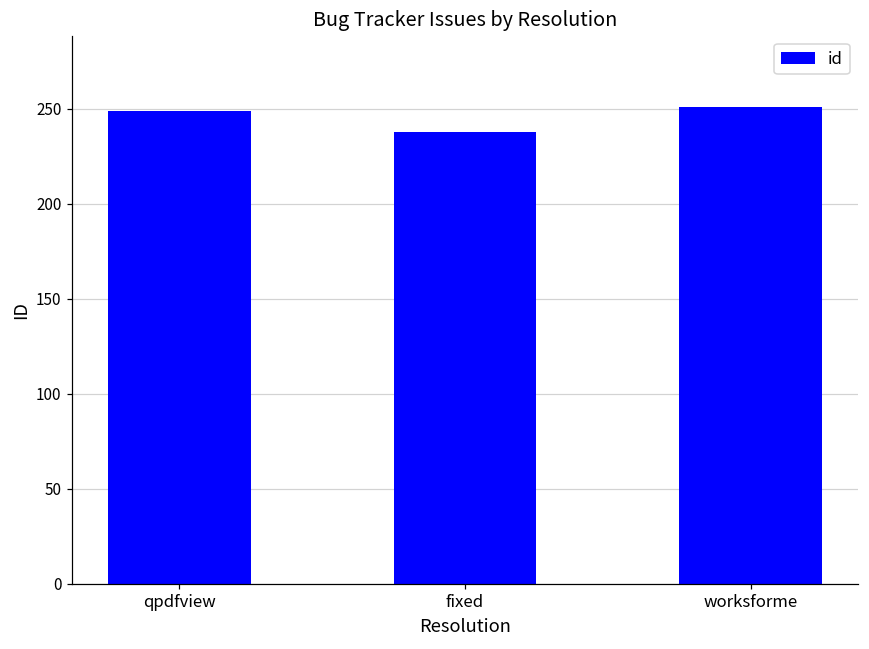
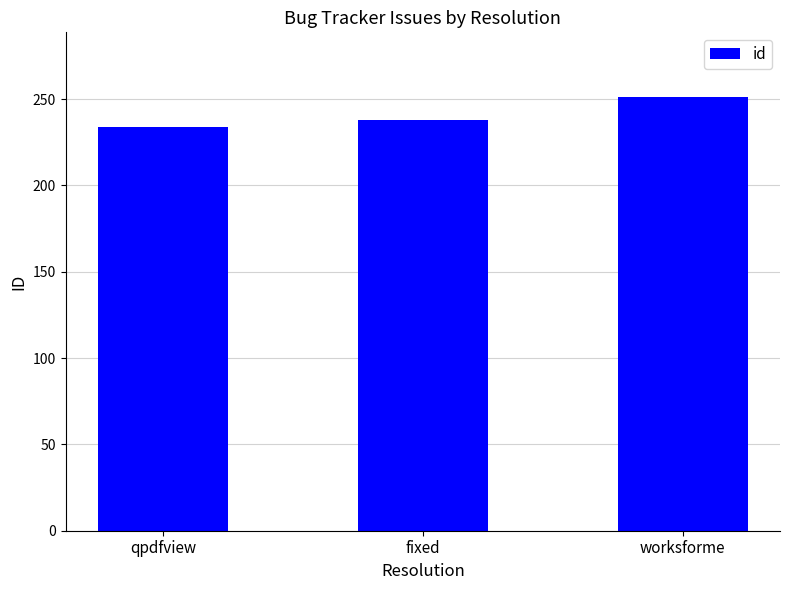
  {
-   "qpdfview": 249,
+   "qpdfview": 234,
    "fixed": 238,
    "worksforme": 251
  }
